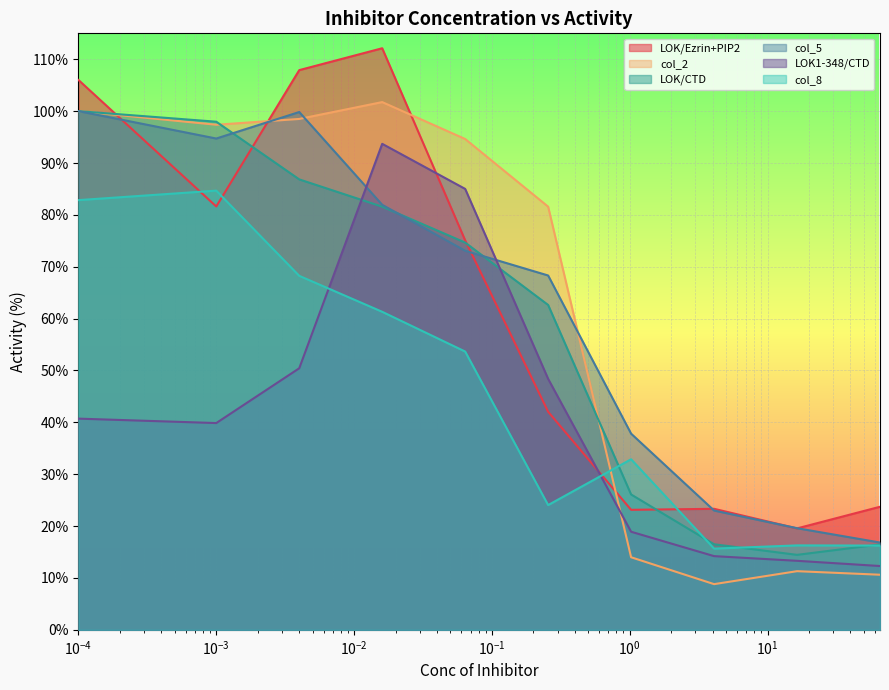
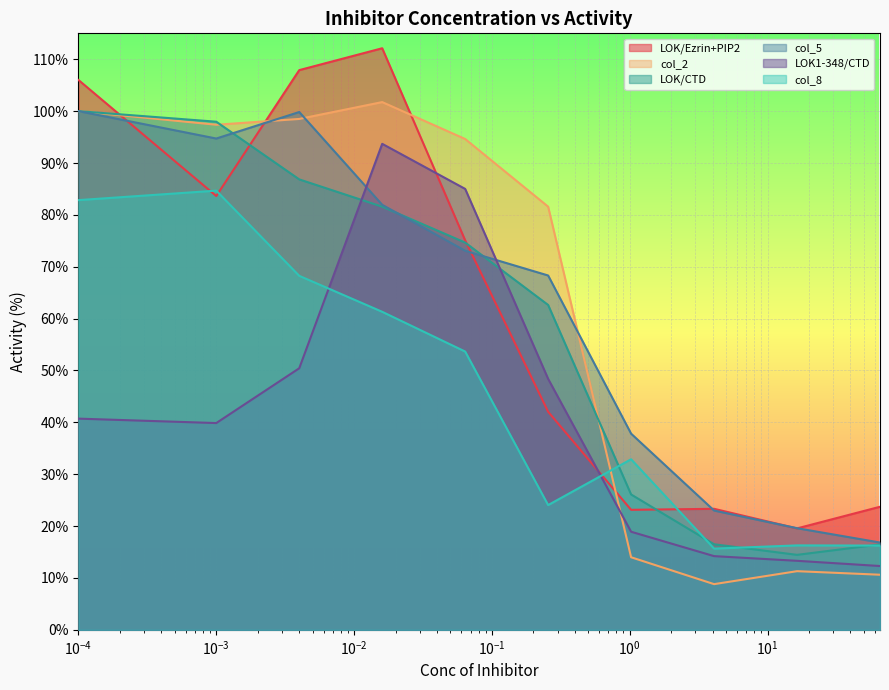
  {
    "LOK/Ezrin+PIP2": {
      "10^-4": "106%",
-     "10^-3": "82%"
+     "10^-3": "84%"
    },
    "col_2": {
      "10^-3": "97%"
    }
  }
